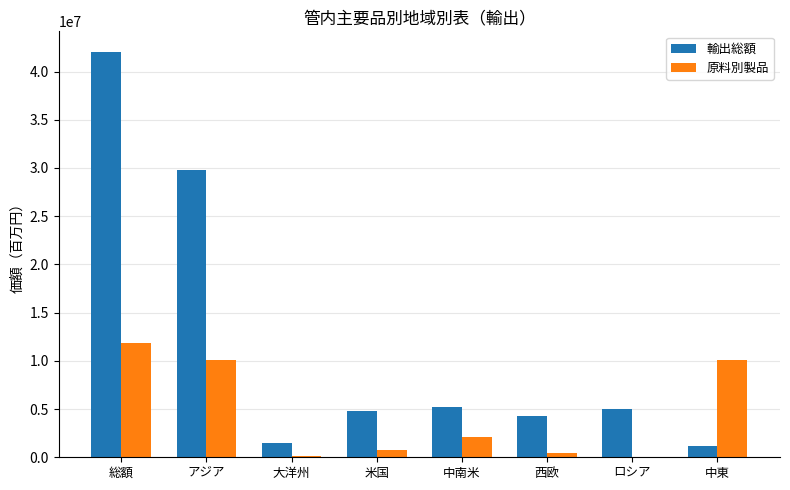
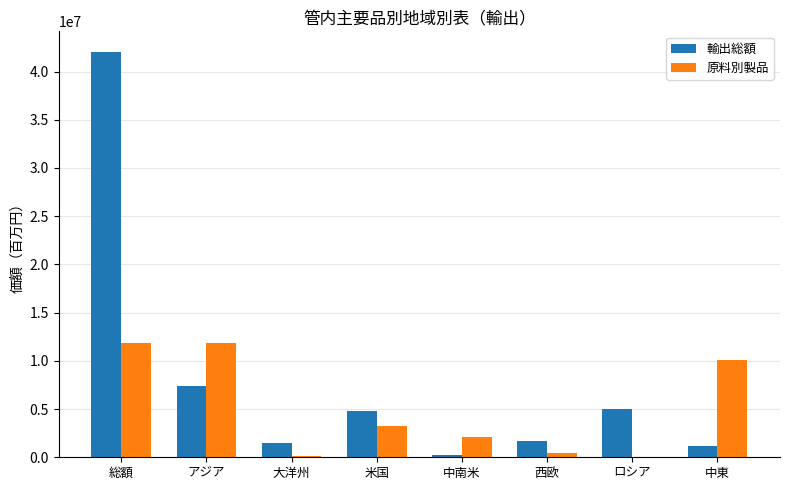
  {
    "輸出総額": {
      "総額": 42000000,
-     "アジア": 30000000,
+     "アジア": 7000000,
      "大洋州": 2000000,
      "米国": 5000000,
-     "中南米": 5000000,
-     "西欧": 4000000,
+     "中南米": 0,
+     "西欧": 2000000,
      "ロシア": 5000000,
      "中東": 1000000
    },
    "原料別製品": {
      "総額": 12000000,
-     "アジア": 10000000,
-     "米国": 1000000,
+     "アジア": 12000000,
+     "米国": 3000000,
      "中南米": 2000000,
      "西欧": 0,
      "中東": 10000000
    }
  }
